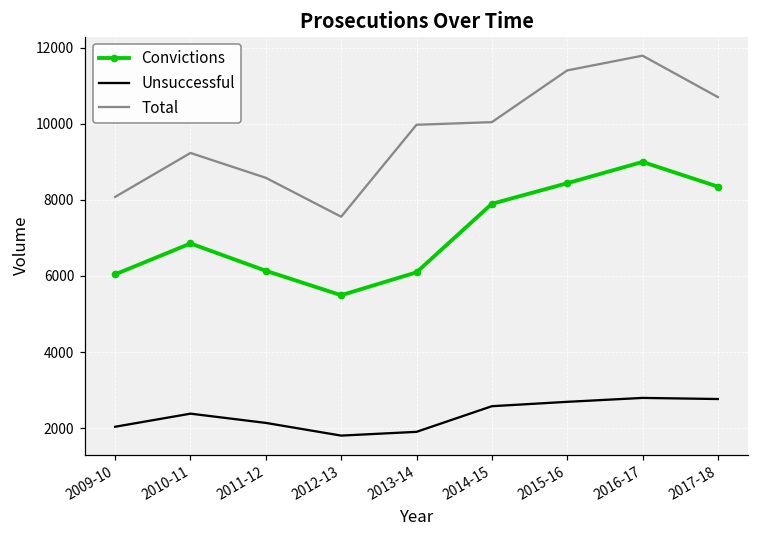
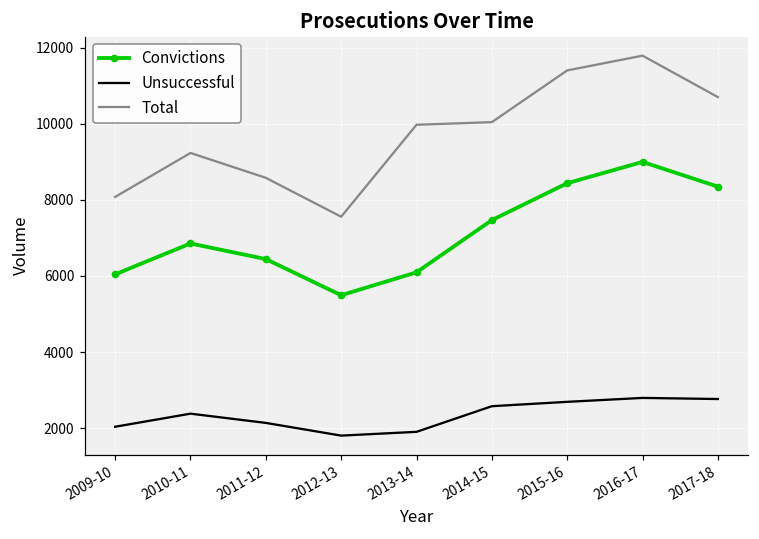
  {
    "Convictions": {
      "2009-10": 6000,
      "2010-11": 6900,
-     "2011-12": 6100,
+     "2011-12": 6400,
      "2012-13": 5500,
      "2013-14": 6100,
-     "2014-15": 7900,
+     "2014-15": 7500,
      "2015-16": 8400,
      "2016-17": 9000,
      "2017-18": 8400
    },
    "Unsuccessful": {
      "2009-10": 2000,
      "2010-11": 2400,
      "2011-12": 2100,
      "2012-13": 1800,
      "2013-14": 1900,
      "2014-15": 2600,
      "2015-16": 2700,
      "2016-17": 2800,
      "2017-18": 2800
    },
    "Total": {
      "2009-10": 8100,
      "2010-11": 9200,
      "2011-12": 8600,
      "2012-13": 7600,
      "2013-14": 10000,
      "2014-15": 10000,
      "2015-16": 11400,
      "2016-17": 11800,
      "2017-18": 10700
    }
  }
